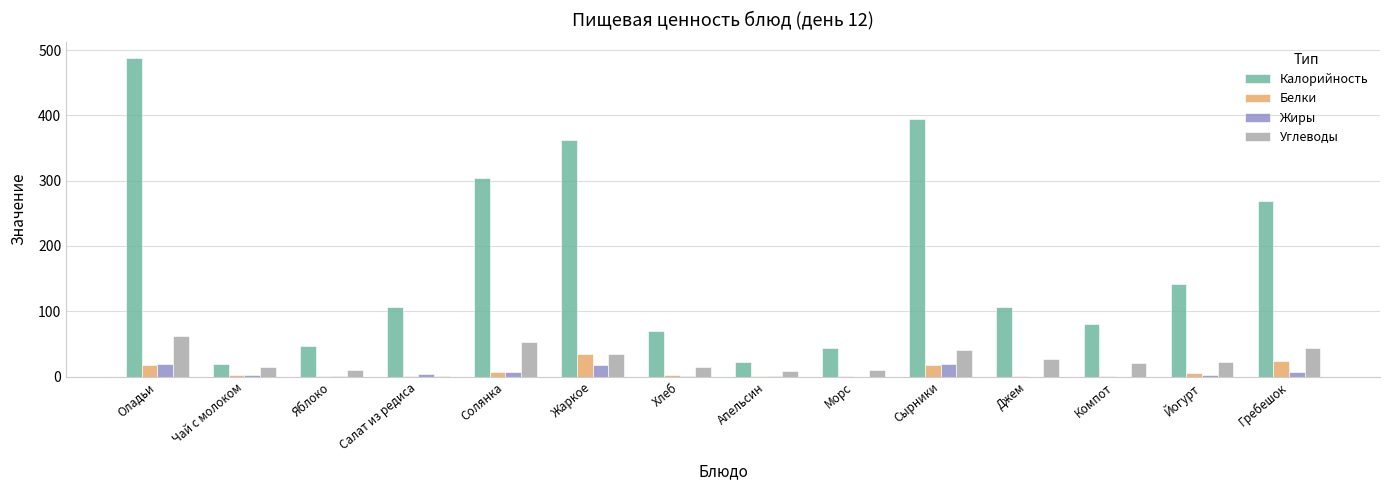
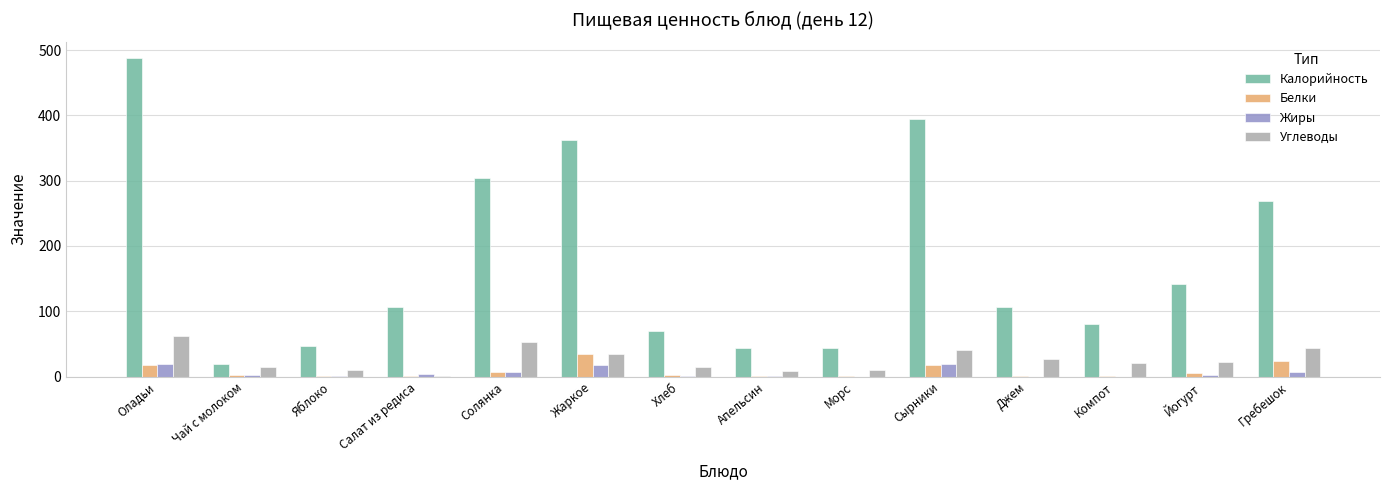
  {
    "Калорийность": {
      "Оладьи": 490,
      "Чай с молоком": 20,
      "Яблоко": 50,
      "Салат из редиса": 110,
      "Солянка": 300,
      "Жаркое": 360,
      "Хлеб": 70,
-     "Апельсин": 20,
+     "Апельсин": 40,
      "Морс": 40,
      "Сырники": 400,
      "Джем": 110,
      "Компот": 80,
      "Йогурт": 140,
      "Гребешок": 270
    },
    "Белки": {
      "Оладьи": 20,
      "Солянка": 10,
      "Жаркое": 40,
      "Сырники": 20,
      "Йогурт": 10,
      "Гребешок": 20
    }
  }
